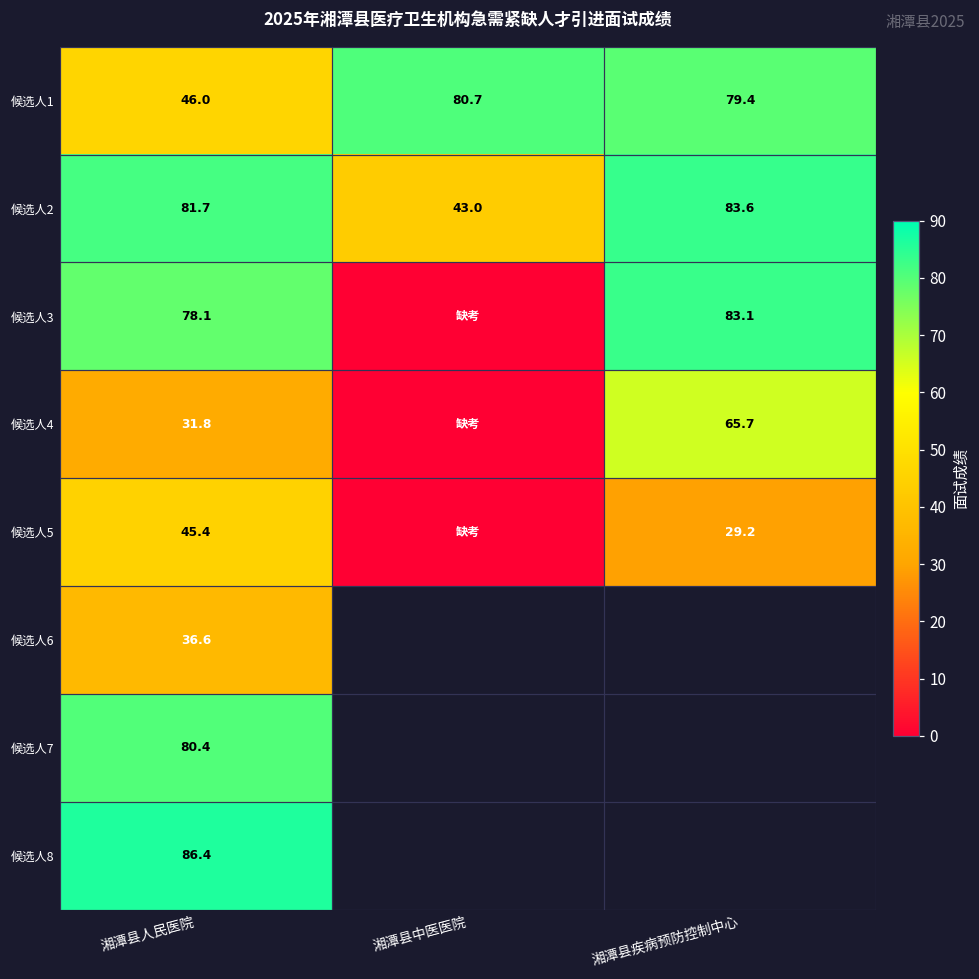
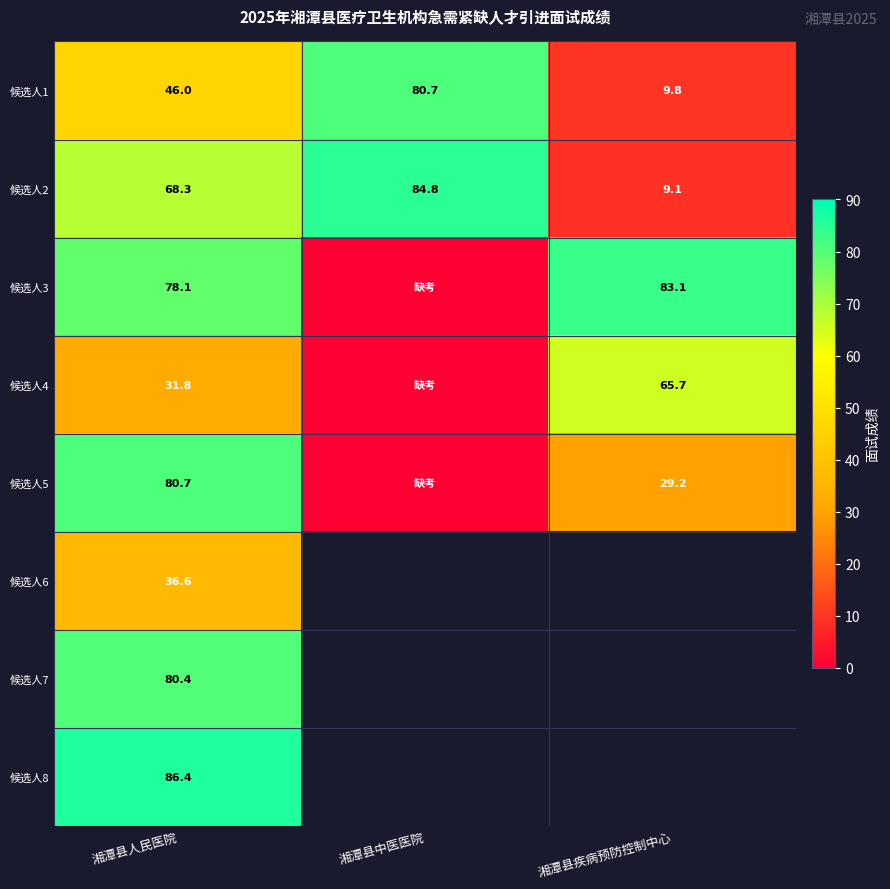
  {
    "候选人1": {
      "湘潭县人民医院": 46.0,
      "湘潭县中医医院": 80.7,
-     "湘潭县疾病预防控制中心": 79.4
+     "湘潭县疾病预防控制中心": 9.8
    },
    "候选人2": {
-     "湘潭县人民医院": 81.7,
-     "湘潭县中医医院": 43.0,
-     "湘潭县疾病预防控制中心": 83.6
+     "湘潭县人民医院": 68.3,
+     "湘潭县中医医院": 84.8,
+     "湘潭县疾病预防控制中心": 9.1
    },
    "候选人3": {
      "湘潭县人民医院": 78.1,
      "湘潭县疾病预防控制中心": 83.1
    },
    "候选人4": {
      "湘潭县人民医院": 31.8,
      "湘潭县疾病预防控制中心": 65.7
    },
    "候选人5": {
-     "湘潭县人民医院": 45.4,
+     "湘潭县人民医院": 80.7,
      "湘潭县疾病预防控制中心": 29.2
    },
    "候选人6": {
      "湘潭县人民医院": 36.6
    },
    "候选人7": {
      "湘潭县人民医院": 80.4
    },
    "候选人8": {
      "湘潭县人民医院": 86.4
    }
  }
